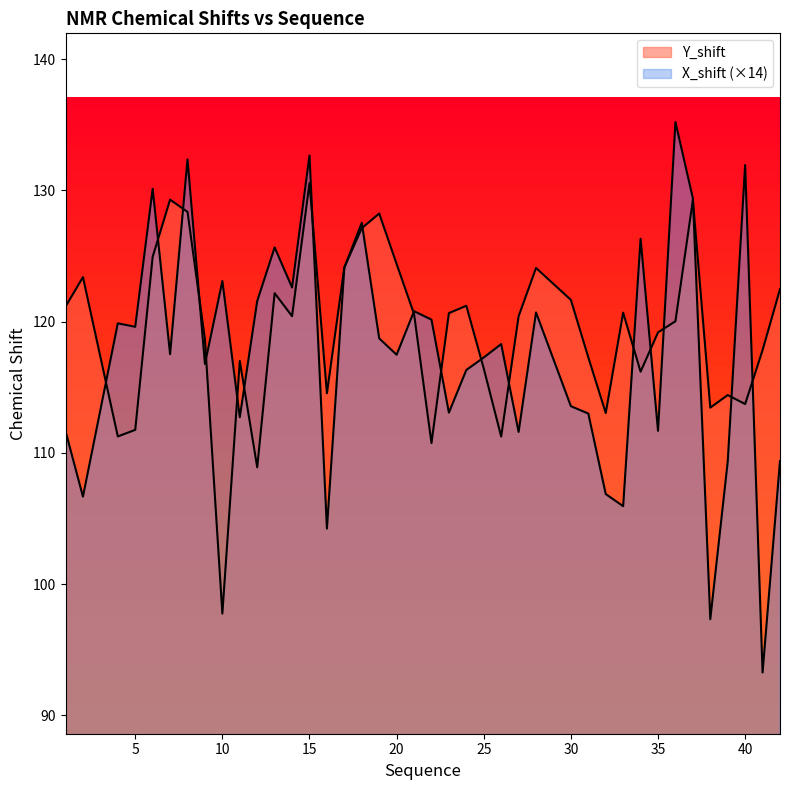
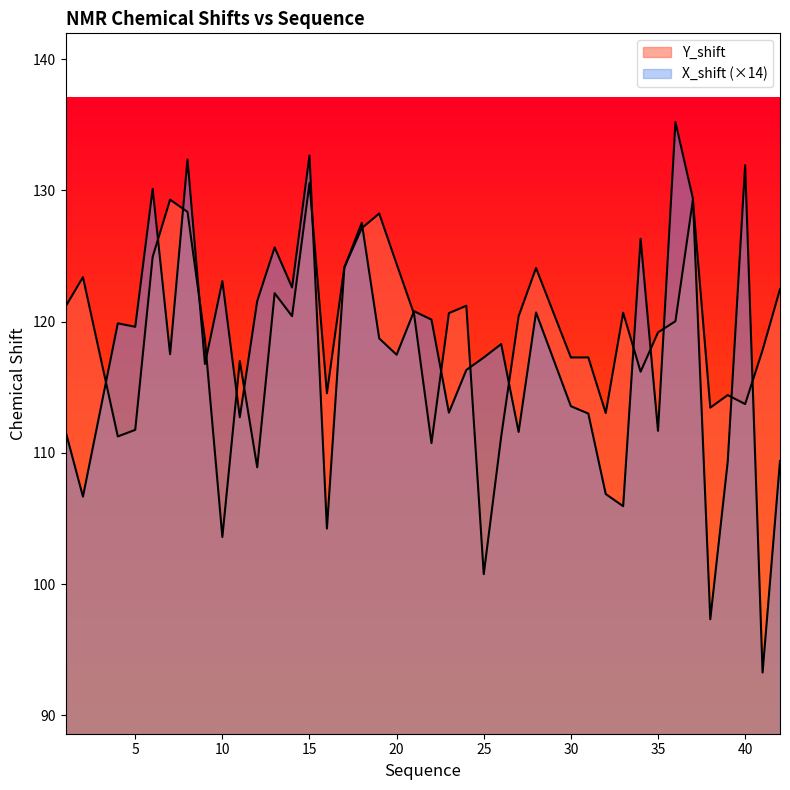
  {
    "Y_shift": {
      "5": 111.8,
-     "10": 97.8,
+     "10": 103.6,
      "15": 130.6,
      "20": 124.4,
-     "25": 116.4,
-     "30": 121.7,
+     "25": 100.8,
+     "30": 117.3,
      "35": 119.2,
      "40": 113.7
    },
    "X_shift (×14)": {
      "5": 119.6,
      "10": 123.1,
      "15": 132.7,
      "20": 117.5,
      "25": 117.3,
      "30": 113.6,
      "35": 111.7,
      "40": 131.9
    }
  }
